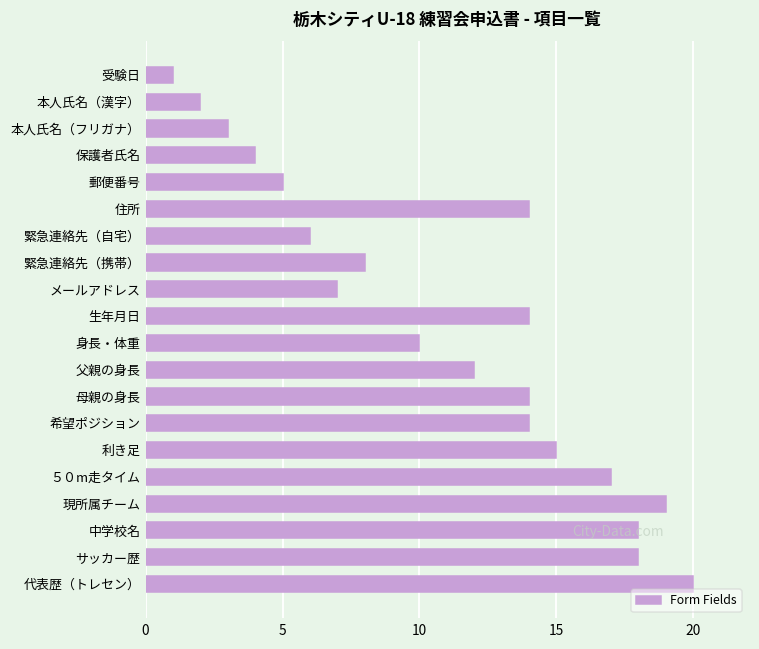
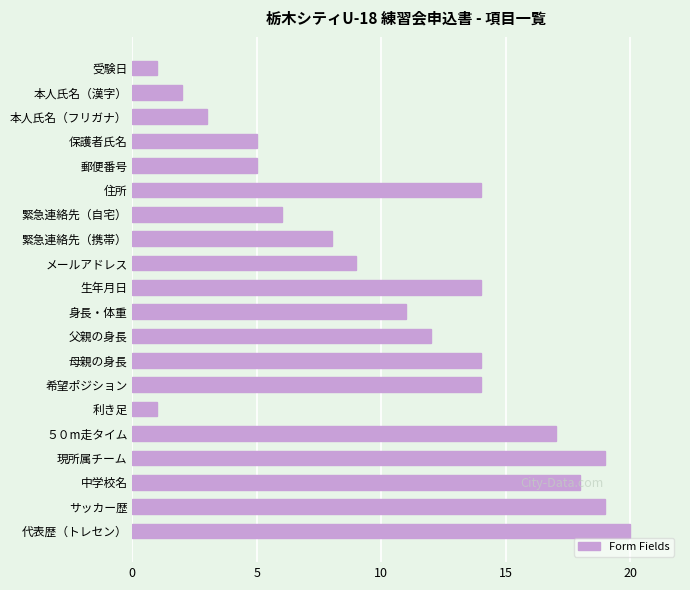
  {
    "受験日": 1,
    "本人氏名（漢字）": 2,
    "本人氏名（フリガナ）": 3,
-   "保護者氏名": 4,
+   "保護者氏名": 5,
    "郵便番号": 5,
    "住所": 14,
    "緊急連絡先（自宅）": 6,
    "緊急連絡先（携帯）": 8,
-   "メールアドレス": 7,
+   "メールアドレス": 9,
    "生年月日": 14,
-   "身長・体重": 10,
+   "身長・体重": 11,
    "父親の身長": 12,
    "母親の身長": 14,
    "希望ポジション": 14,
-   "利き足": 15,
+   "利き足": 1,
    "５０m走タイム": 17,
    "現所属チーム": 19,
    "中学校名": 18,
-   "サッカー歴": 18,
+   "サッカー歴": 19,
    "代表歴（トレセン）": 20
  }
